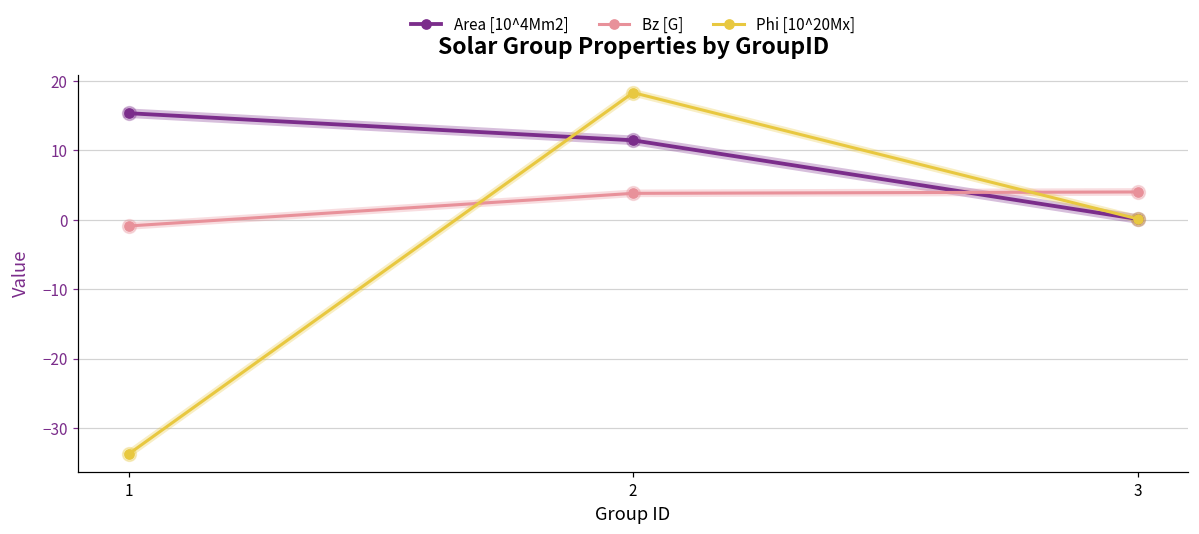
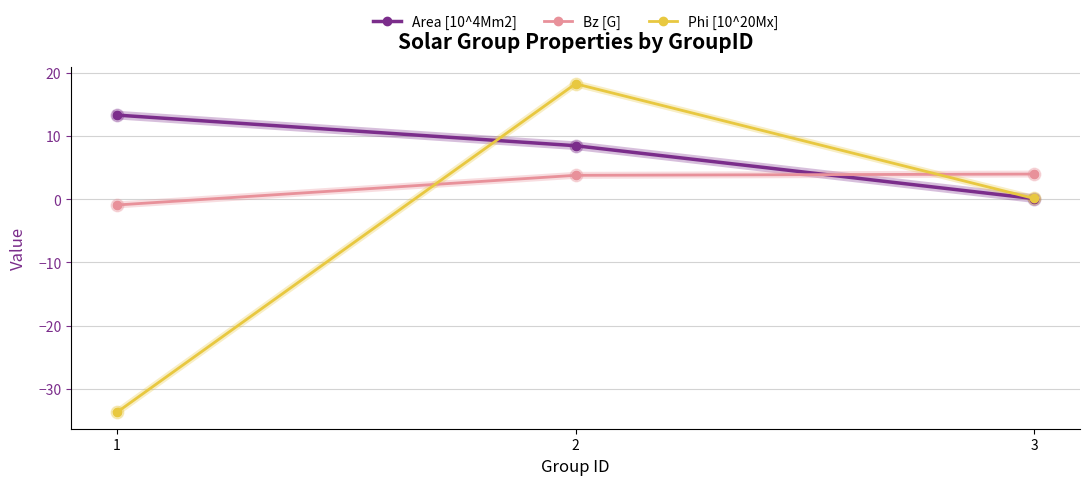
  {
    "Area [10^4Mm2]": {
-     "1": 15,
-     "2": 11
+     "1": 13,
+     "2": 8
    },
    "Bz [G]": {
      "1": -1,
      "2": 4,
      "3": 4
    },
    "Phi [10^20Mx]": {
      "1": -34,
      "2": 18
    }
  }
